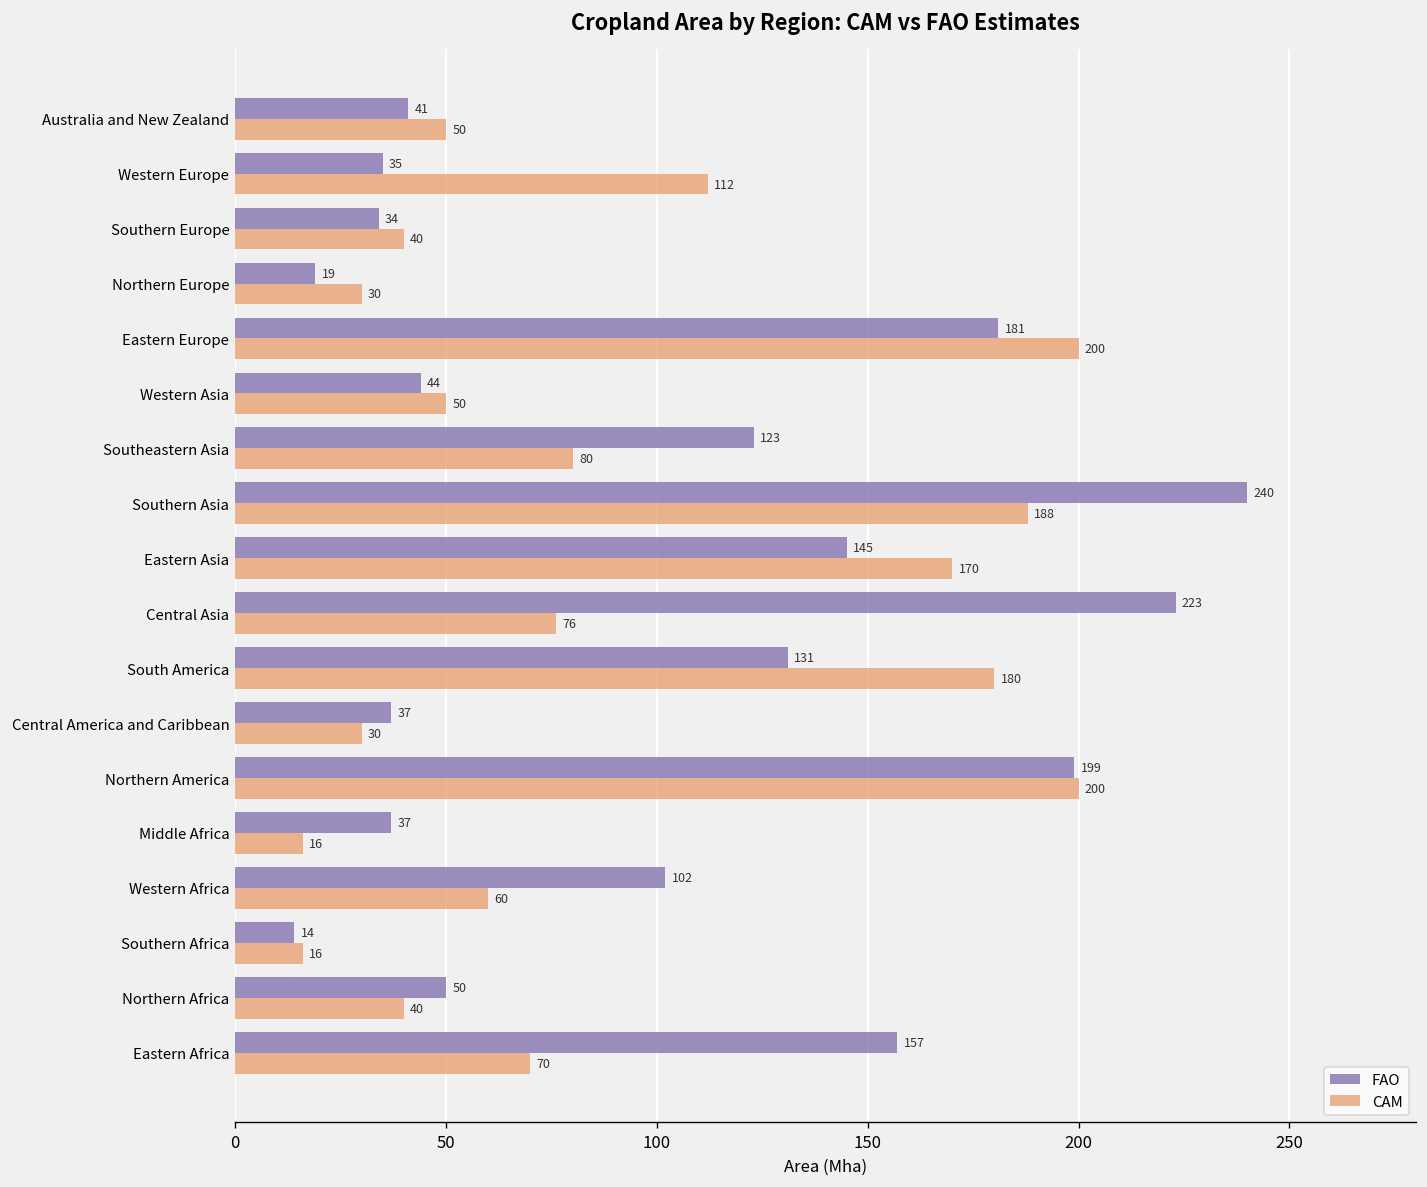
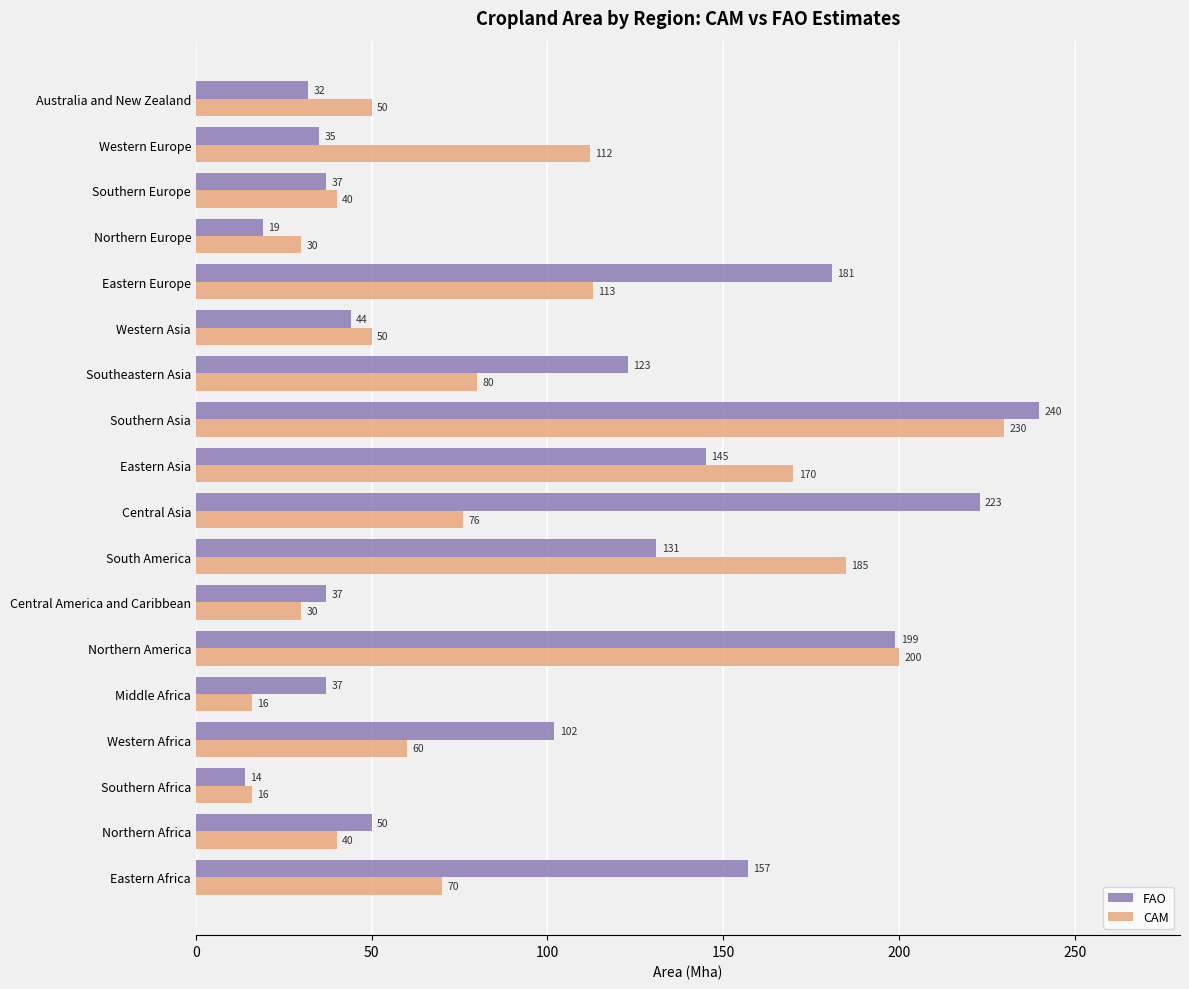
  {
    "FAO": {
-     "Australia and New Zealand": 41,
+     "Australia and New Zealand": 32,
      "Western Europe": 35,
-     "Southern Europe": 34,
+     "Southern Europe": 37,
      "Northern Europe": 19,
      "Eastern Europe": 181,
      "Western Asia": 44,
      "Southeastern Asia": 123,
      "Southern Asia": 240,
      "Eastern Asia": 145,
      "Central Asia": 223,
      "South America": 131,
      "Central America and Caribbean": 37,
      "Northern America": 199,
      "Middle Africa": 37,
      "Western Africa": 102,
      "Southern Africa": 14,
      "Northern Africa": 50,
      "Eastern Africa": 157
    },
    "CAM": {
      "Australia and New Zealand": 50,
      "Western Europe": 112,
      "Southern Europe": 40,
      "Northern Europe": 30,
-     "Eastern Europe": 200,
+     "Eastern Europe": 113,
      "Western Asia": 50,
      "Southeastern Asia": 80,
-     "Southern Asia": 188,
+     "Southern Asia": 230,
      "Eastern Asia": 170,
      "Central Asia": 76,
-     "South America": 180,
+     "South America": 185,
      "Central America and Caribbean": 30,
      "Northern America": 200,
      "Middle Africa": 16,
      "Western Africa": 60,
      "Southern Africa": 16,
      "Northern Africa": 40,
      "Eastern Africa": 70
    }
  }
